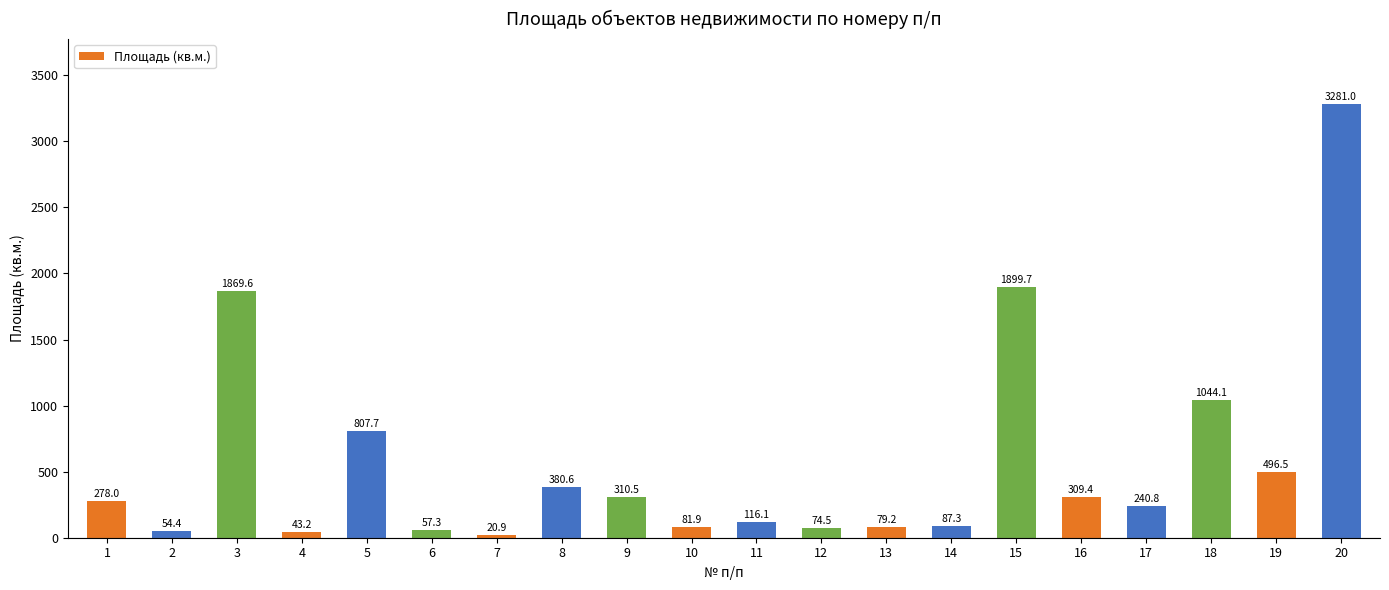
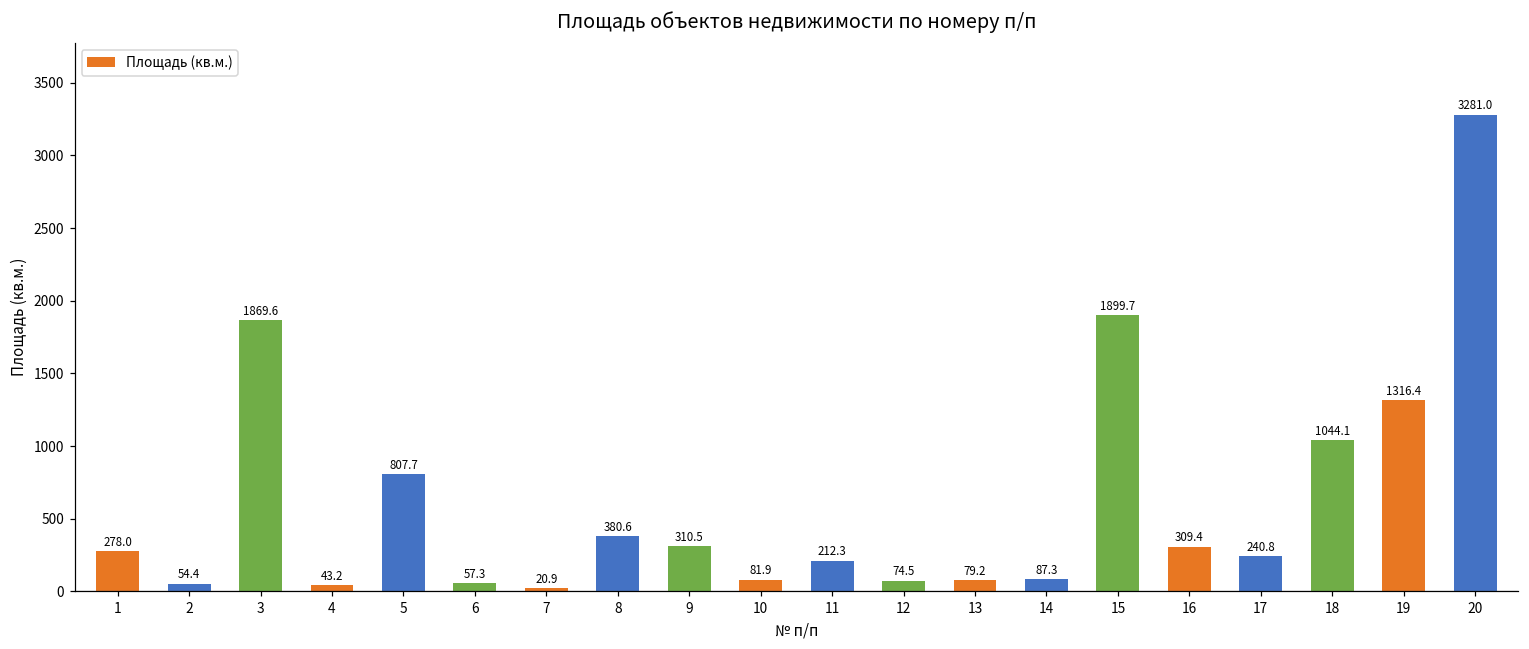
  {
    "1": 278.0,
    "2": 54.4,
    "3": 1869.6,
    "4": 43.2,
    "5": 807.7,
    "6": 57.3,
    "7": 20.9,
    "8": 380.6,
    "9": 310.5,
    "10": 81.9,
-   "11": 116.1,
+   "11": 212.3,
    "12": 74.5,
    "13": 79.2,
    "14": 87.3,
    "15": 1899.7,
    "16": 309.4,
    "17": 240.8,
    "18": 1044.1,
-   "19": 496.5,
+   "19": 1316.4,
    "20": 3281.0
  }
